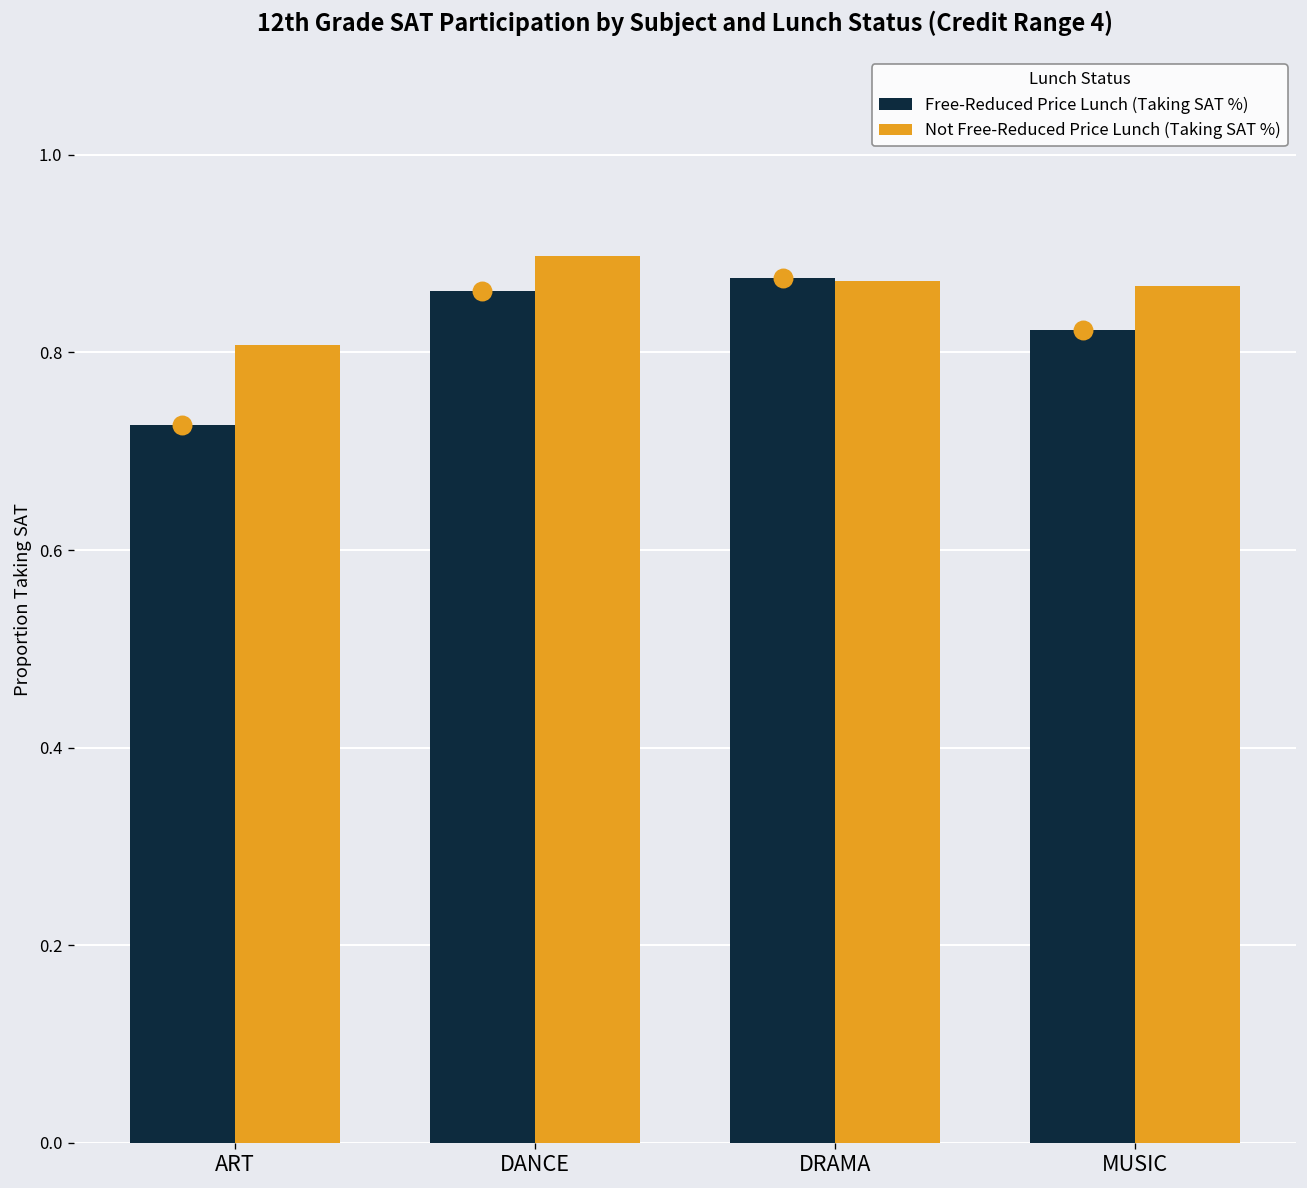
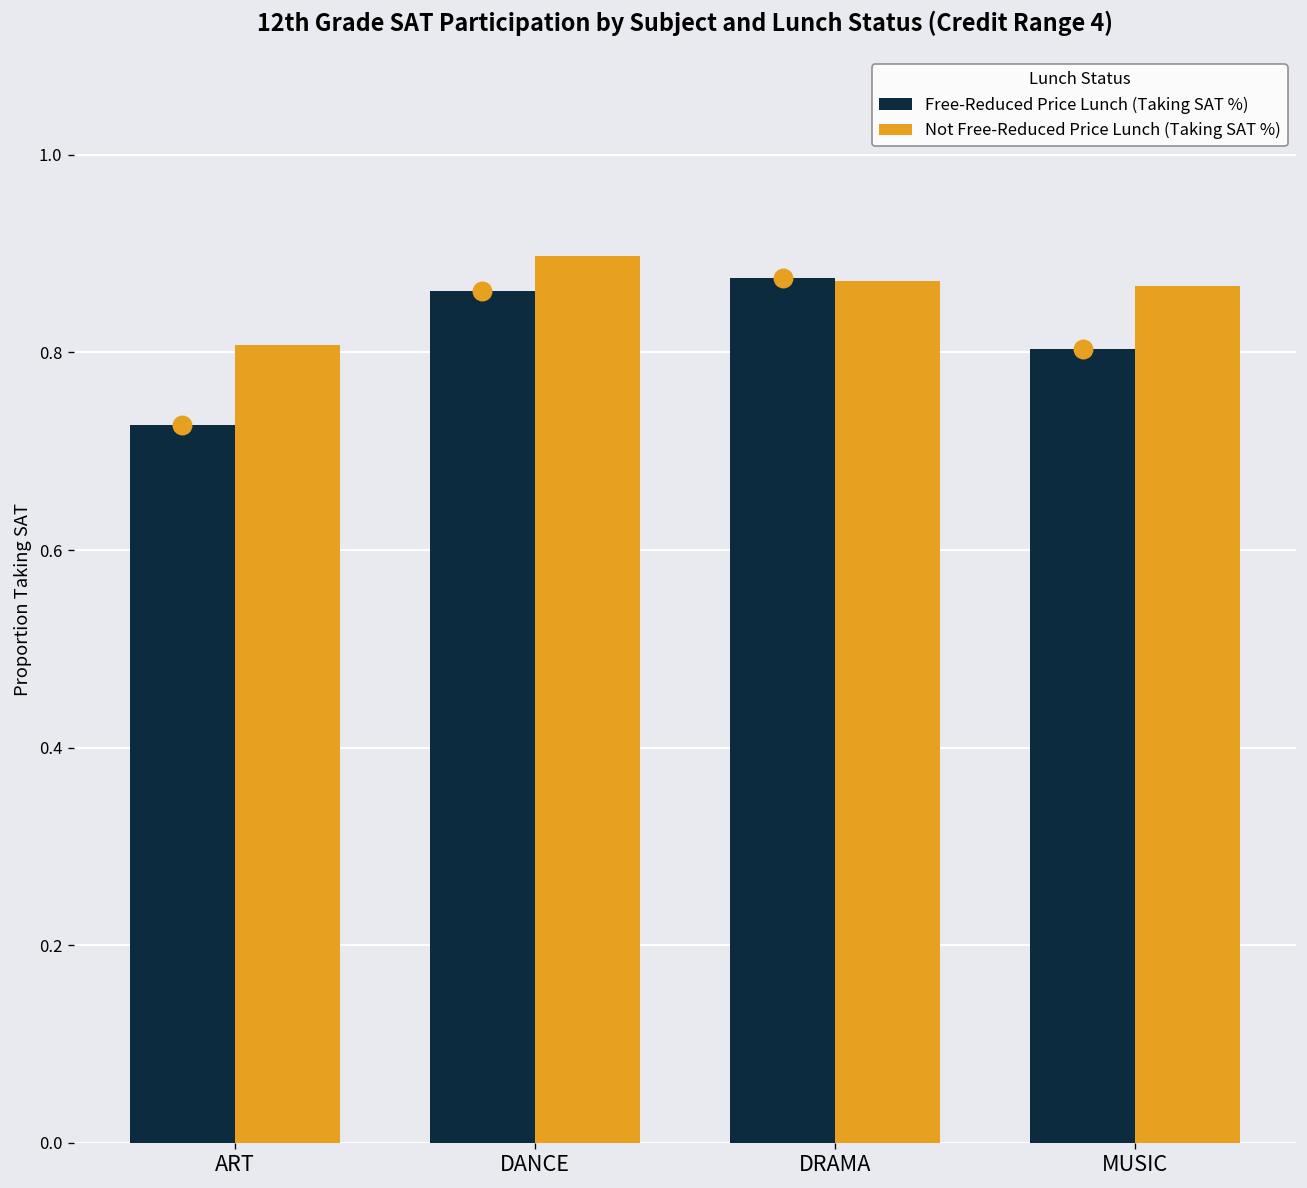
  {
    "Free-Reduced Price Lunch (Taking SAT %)": {
      "ART": 0.73,
      "DANCE": 0.86,
      "DRAMA": 0.88,
-     "MUSIC": 0.82
+     "MUSIC": 0.80
    }
  }
